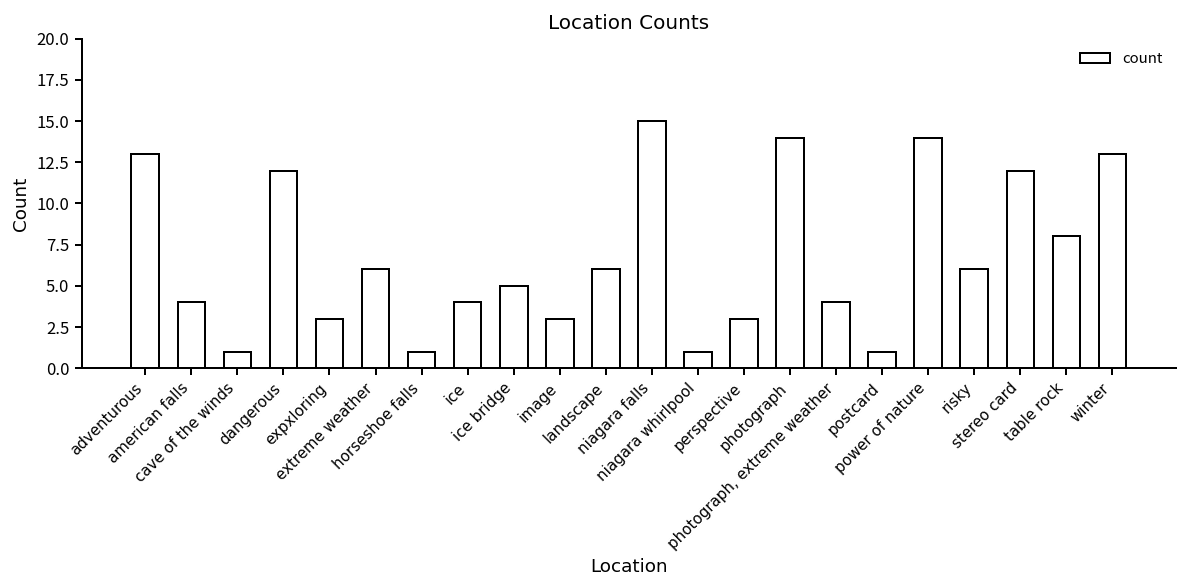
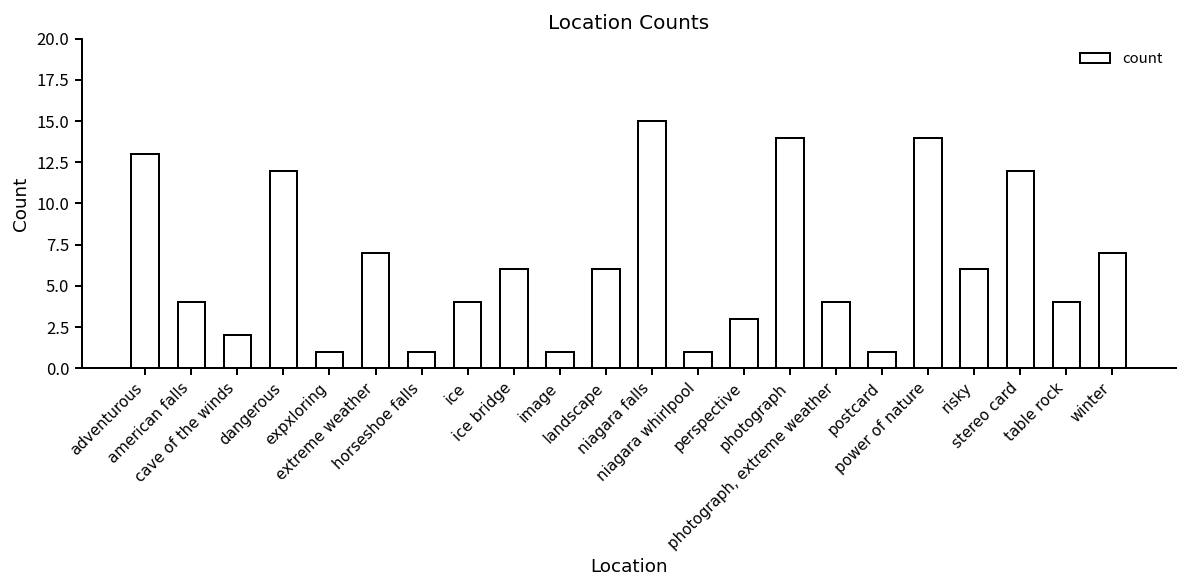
  {
    "adventurous": 13,
    "american falls": 4,
-   "cave of the winds": 1,
+   "cave of the winds": 2,
    "dangerous": 12,
-   "expxloring": 3,
-   "extreme weather": 6,
+   "expxloring": 1,
+   "extreme weather": 7,
    "horseshoe falls": 1,
    "ice": 4,
-   "ice bridge": 5,
-   "image": 3,
+   "ice bridge": 6,
+   "image": 1,
    "landscape": 6,
    "niagara falls": 15,
    "niagara whirlpool": 1,
    "perspective": 3,
    "photograph": 14,
    "photograph, extreme weather": 4,
    "postcard": 1,
    "power of nature": 14,
    "risky": 6,
    "stereo card": 12,
-   "table rock": 8,
-   "winter": 13
+   "table rock": 4,
+   "winter": 7
  }
